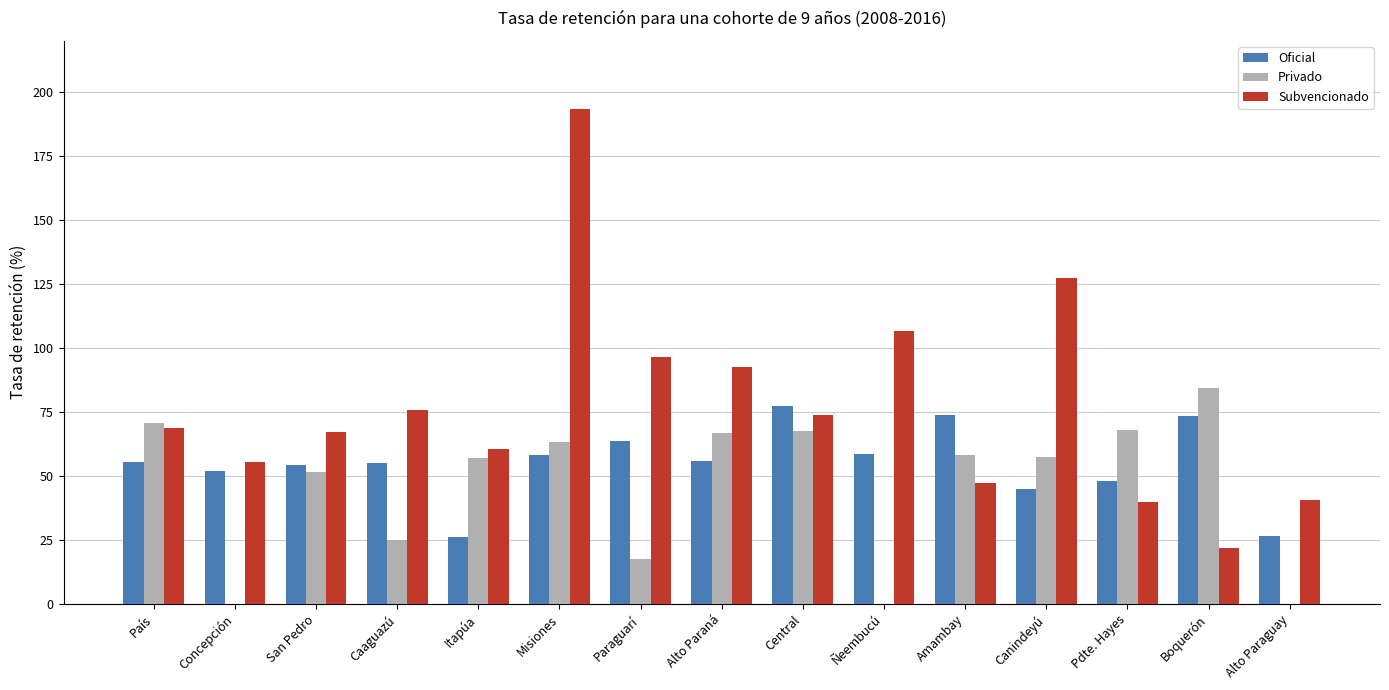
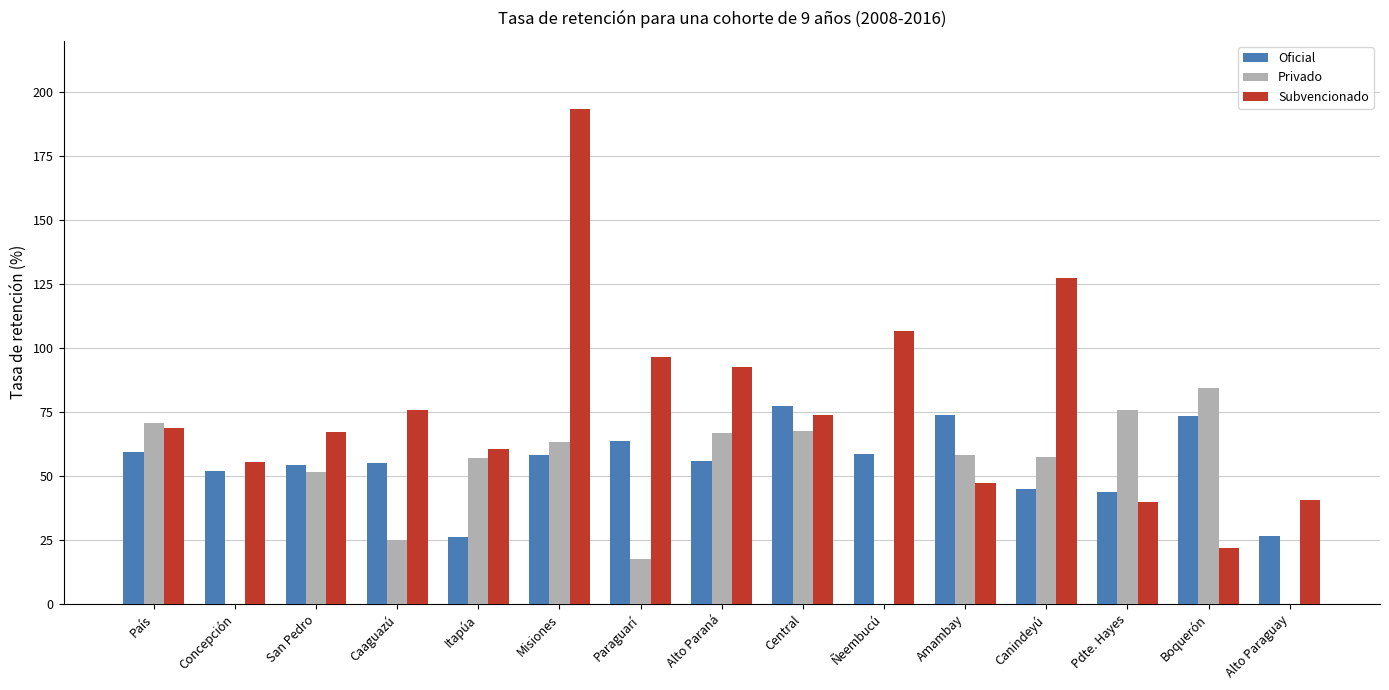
  {
    "Oficial": {
-     "País": 56,
+     "País": 59,
      "Concepción": 52,
      "San Pedro": 54,
      "Caaguazú": 55,
      "Itapúa": 26,
      "Misiones": 58,
      "Paraguarí": 64,
      "Alto Paraná": 56,
      "Central": 77,
      "Ñeembucú": 59,
      "Amambay": 74,
      "Canindeyú": 45,
-     "Pdte. Hayes": 48,
+     "Pdte. Hayes": 44,
      "Boquerón": 73,
      "Alto Paraguay": 26
    },
    "Privado": {
      "País": 71,
      "Concepción": 0,
      "San Pedro": 52,
      "Caaguazú": 25,
      "Itapúa": 57,
      "Misiones": 63,
      "Paraguarí": 18,
      "Alto Paraná": 67,
      "Central": 68,
      "Ñeembucú": 0,
      "Amambay": 58,
      "Canindeyú": 57,
-     "Pdte. Hayes": 68,
+     "Pdte. Hayes": 76,
      "Boquerón": 84,
      "Alto Paraguay": 0
    },
    "Subvencionado": {
      "País": 69,
      "Concepción": 55,
      "San Pedro": 67,
      "Caaguazú": 76,
      "Itapúa": 61,
      "Misiones": 194,
      "Paraguarí": 97,
      "Alto Paraná": 92,
      "Central": 74,
      "Ñeembucú": 107,
      "Amambay": 47,
      "Canindeyú": 127,
      "Pdte. Hayes": 40,
      "Boquerón": 22,
      "Alto Paraguay": 41
    }
  }
